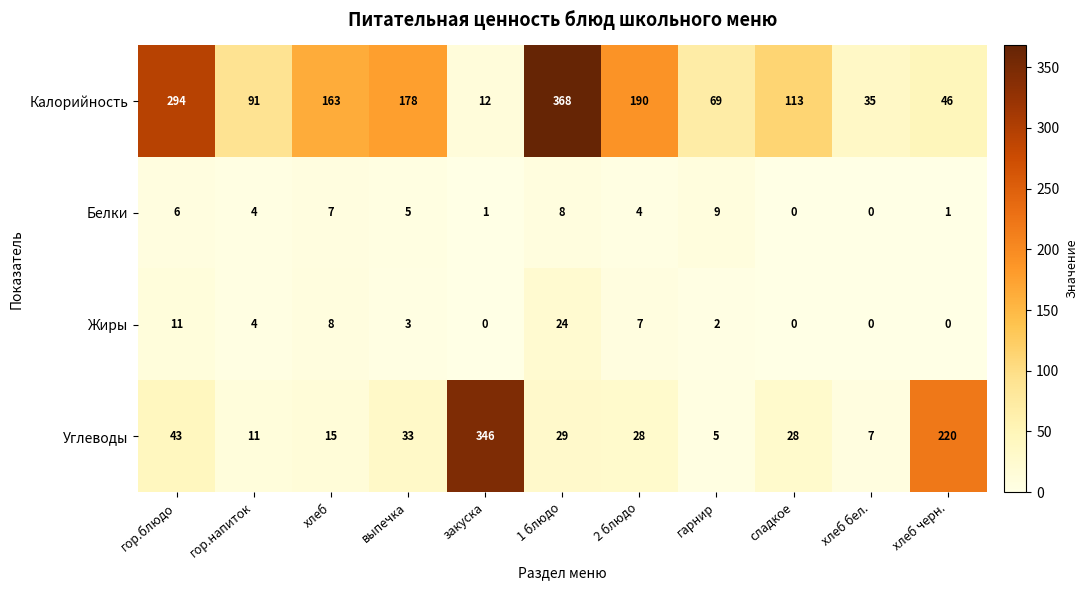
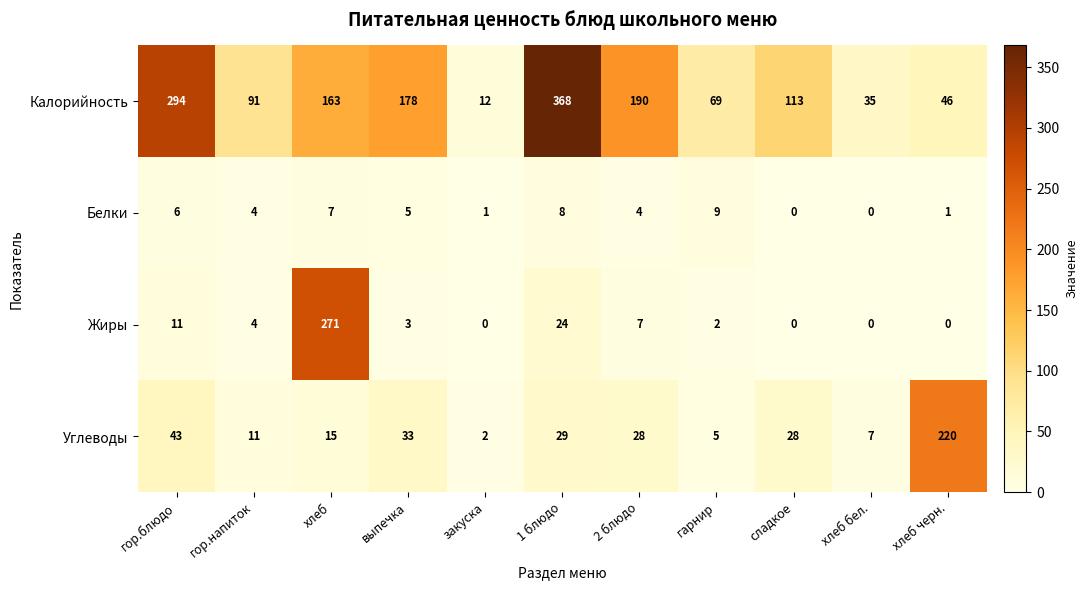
  {
    "Калорийность": {
      "гор.блюдо": 294,
      "гор.напиток": 91,
      "хлеб": 163,
      "выпечка": 178,
      "закуска": 12,
      "1 блюдо": 368,
      "2 блюдо": 190,
      "гарнир": 69,
      "сладкое": 113,
      "хлеб бел.": 35,
      "хлеб черн.": 46
    },
    "Белки": {
      "гор.блюдо": 6,
      "гор.напиток": 4,
      "хлеб": 7,
      "выпечка": 5,
      "закуска": 1,
      "1 блюдо": 8,
      "2 блюдо": 4,
      "гарнир": 9,
      "сладкое": 0,
      "хлеб бел.": 0,
      "хлеб черн.": 1
    },
    "Жиры": {
      "гор.блюдо": 11,
      "гор.напиток": 4,
-     "хлеб": 8,
+     "хлеб": 271,
      "выпечка": 3,
      "закуска": 0,
      "1 блюдо": 24,
      "2 блюдо": 7,
      "гарнир": 2,
      "сладкое": 0,
      "хлеб бел.": 0,
      "хлеб черн.": 0
    },
    "Углеводы": {
      "гор.блюдо": 43,
      "гор.напиток": 11,
      "хлеб": 15,
      "выпечка": 33,
-     "закуска": 346,
+     "закуска": 2,
      "1 блюдо": 29,
      "2 блюдо": 28,
      "гарнир": 5,
      "сладкое": 28,
      "хлеб бел.": 7,
      "хлеб черн.": 220
    }
  }
